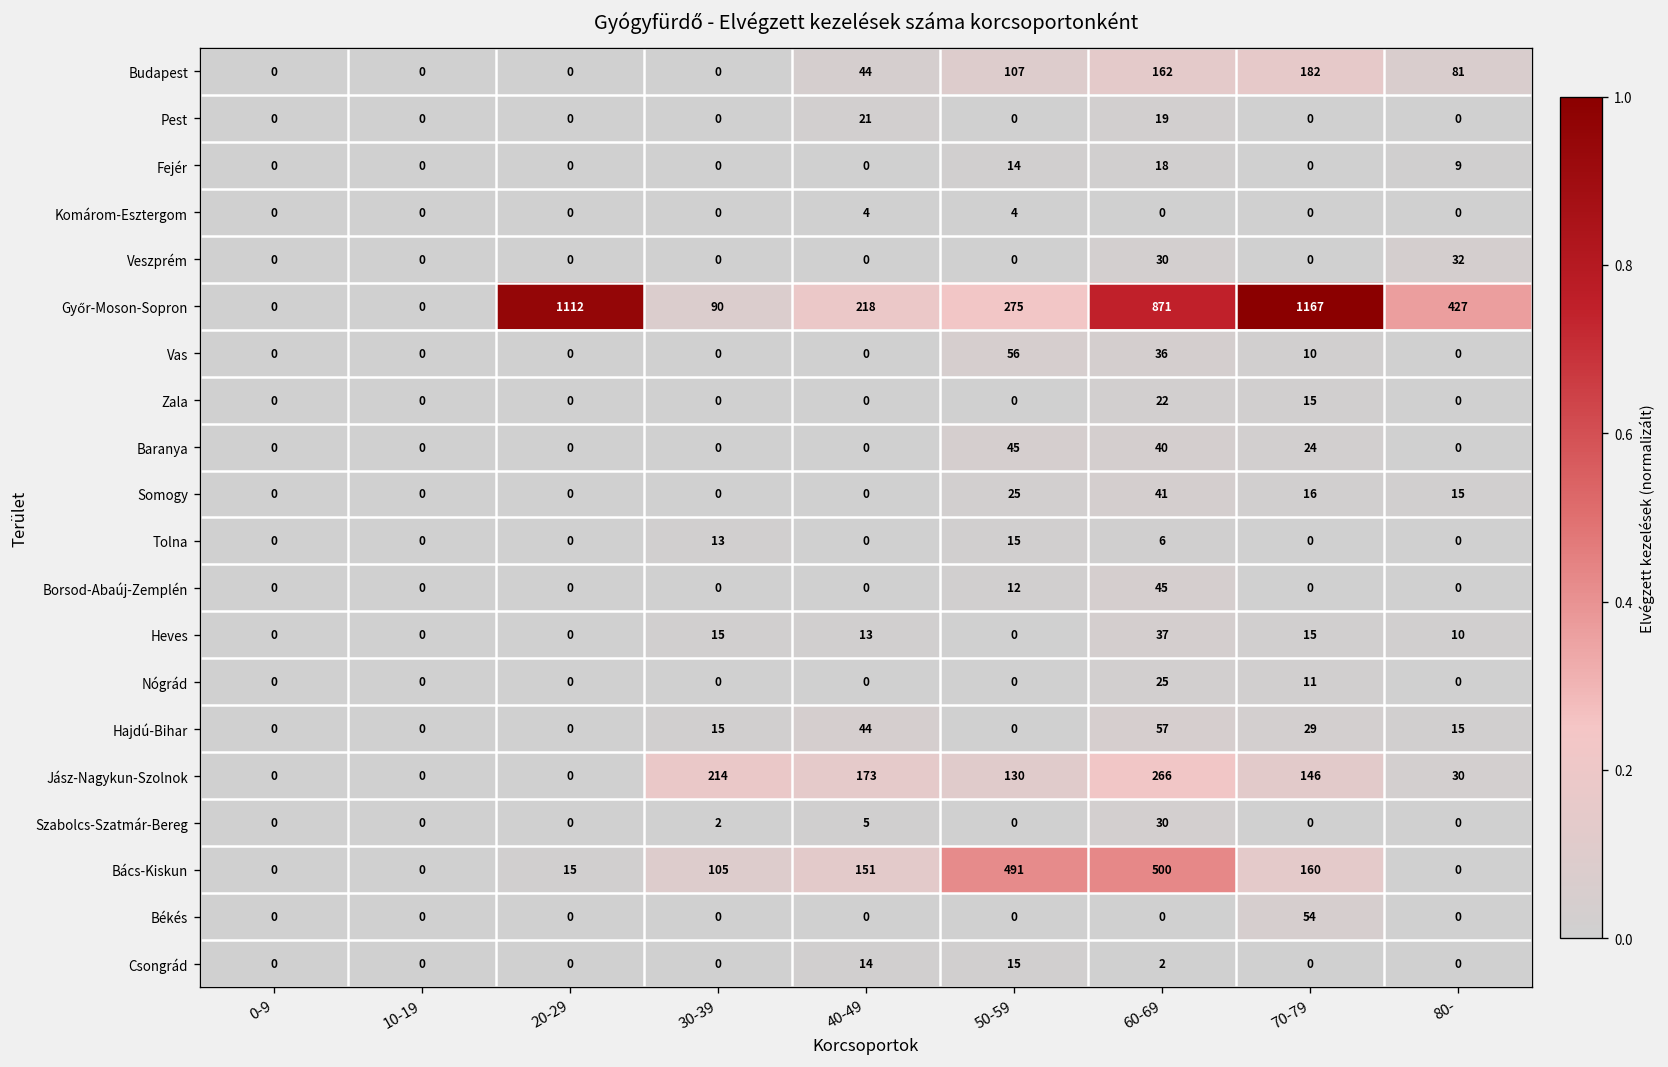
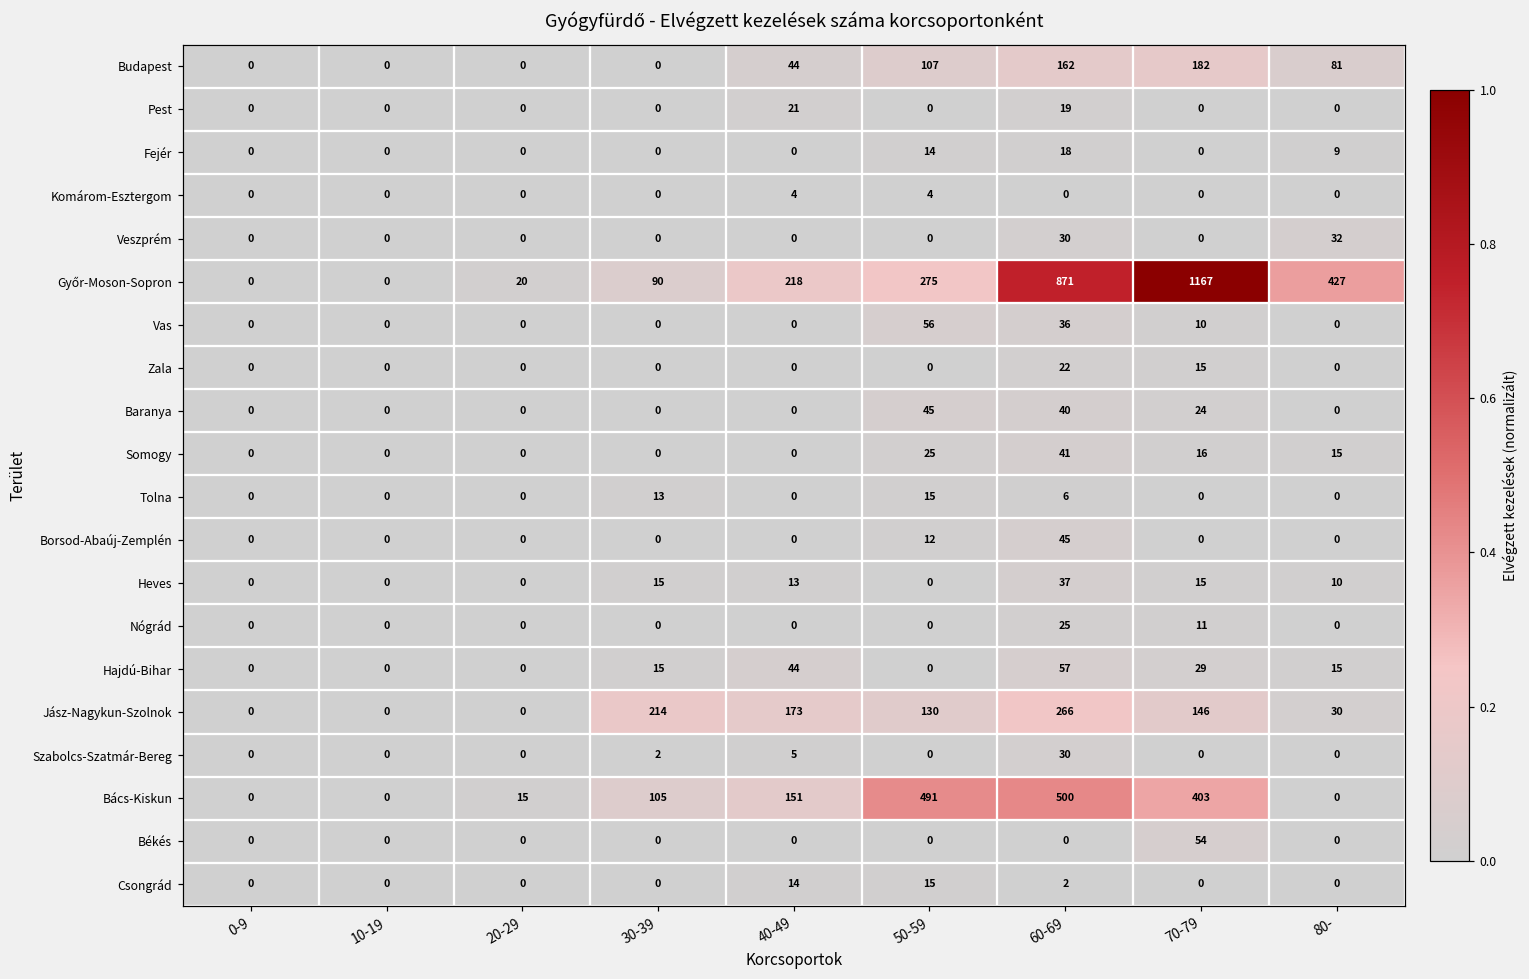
  {
    "Budapest": {
      "0-9": 0,
      "10-19": 0,
      "20-29": 0,
      "30-39": 0,
      "40-49": 44,
      "50-59": 107,
      "60-69": 162,
      "70-79": 182,
      "80-": 81
    },
    "Pest": {
      "0-9": 0,
      "10-19": 0,
      "20-29": 0,
      "30-39": 0,
      "40-49": 21,
      "50-59": 0,
      "60-69": 19,
      "70-79": 0,
      "80-": 0
    },
    "Fejér": {
      "0-9": 0,
      "10-19": 0,
      "20-29": 0,
      "30-39": 0,
      "40-49": 0,
      "50-59": 14,
      "60-69": 18,
      "70-79": 0,
      "80-": 9
    },
    "Komárom-Esztergom": {
      "0-9": 0,
      "10-19": 0,
      "20-29": 0,
      "30-39": 0,
      "40-49": 4,
      "50-59": 4,
      "60-69": 0,
      "70-79": 0,
      "80-": 0
    },
    "Veszprém": {
      "0-9": 0,
      "10-19": 0,
      "20-29": 0,
      "30-39": 0,
      "40-49": 0,
      "50-59": 0,
      "60-69": 30,
      "70-79": 0,
      "80-": 32
    },
    "Győr-Moson-Sopron": {
      "0-9": 0,
      "10-19": 0,
-     "20-29": 1112,
+     "20-29": 20,
      "30-39": 90,
      "40-49": 218,
      "50-59": 275,
      "60-69": 871,
      "70-79": 1167,
      "80-": 427
    },
    "Vas": {
      "0-9": 0,
      "10-19": 0,
      "20-29": 0,
      "30-39": 0,
      "40-49": 0,
      "50-59": 56,
      "60-69": 36,
      "70-79": 10,
      "80-": 0
    },
    "Zala": {
      "0-9": 0,
      "10-19": 0,
      "20-29": 0,
      "30-39": 0,
      "40-49": 0,
      "50-59": 0,
      "60-69": 22,
      "70-79": 15,
      "80-": 0
    },
    "Baranya": {
      "0-9": 0,
      "10-19": 0,
      "20-29": 0,
      "30-39": 0,
      "40-49": 0,
      "50-59": 45,
      "60-69": 40,
      "70-79": 24,
      "80-": 0
    },
    "Somogy": {
      "0-9": 0,
      "10-19": 0,
      "20-29": 0,
      "30-39": 0,
      "40-49": 0,
      "50-59": 25,
      "60-69": 41,
      "70-79": 16,
      "80-": 15
    },
    "Tolna": {
      "0-9": 0,
      "10-19": 0,
      "20-29": 0,
      "30-39": 13,
      "40-49": 0,
      "50-59": 15,
      "60-69": 6,
      "70-79": 0,
      "80-": 0
    },
    "Borsod-Abaúj-Zemplén": {
      "0-9": 0,
      "10-19": 0,
      "20-29": 0,
      "30-39": 0,
      "40-49": 0,
      "50-59": 12,
      "60-69": 45,
      "70-79": 0,
      "80-": 0
    },
    "Heves": {
      "0-9": 0,
      "10-19": 0,
      "20-29": 0,
      "30-39": 15,
      "40-49": 13,
      "50-59": 0,
      "60-69": 37,
      "70-79": 15,
      "80-": 10
    },
    "Nógrád": {
      "0-9": 0,
      "10-19": 0,
      "20-29": 0,
      "30-39": 0,
      "40-49": 0,
      "50-59": 0,
      "60-69": 25,
      "70-79": 11,
      "80-": 0
    },
    "Hajdú-Bihar": {
      "0-9": 0,
      "10-19": 0,
      "20-29": 0,
      "30-39": 15,
      "40-49": 44,
      "50-59": 0,
      "60-69": 57,
      "70-79": 29,
      "80-": 15
    },
    "Jász-Nagykun-Szolnok": {
      "0-9": 0,
      "10-19": 0,
      "20-29": 0,
      "30-39": 214,
      "40-49": 173,
      "50-59": 130,
      "60-69": 266,
      "70-79": 146,
      "80-": 30
    },
    "Szabolcs-Szatmár-Bereg": {
      "0-9": 0,
      "10-19": 0,
      "20-29": 0,
      "30-39": 2,
      "40-49": 5,
      "50-59": 0,
      "60-69": 30,
      "70-79": 0,
      "80-": 0
    },
    "Bács-Kiskun": {
      "0-9": 0,
      "10-19": 0,
      "20-29": 15,
      "30-39": 105,
      "40-49": 151,
      "50-59": 491,
      "60-69": 500,
-     "70-79": 160,
+     "70-79": 403,
      "80-": 0
    },
    "Békés": {
      "0-9": 0,
      "10-19": 0,
      "20-29": 0,
      "30-39": 0,
      "40-49": 0,
      "50-59": 0,
      "60-69": 0,
      "70-79": 54,
      "80-": 0
    },
    "Csongrád": {
      "0-9": 0,
      "10-19": 0,
      "20-29": 0,
      "30-39": 0,
      "40-49": 14,
      "50-59": 15,
      "60-69": 2,
      "70-79": 0,
      "80-": 0
    }
  }
